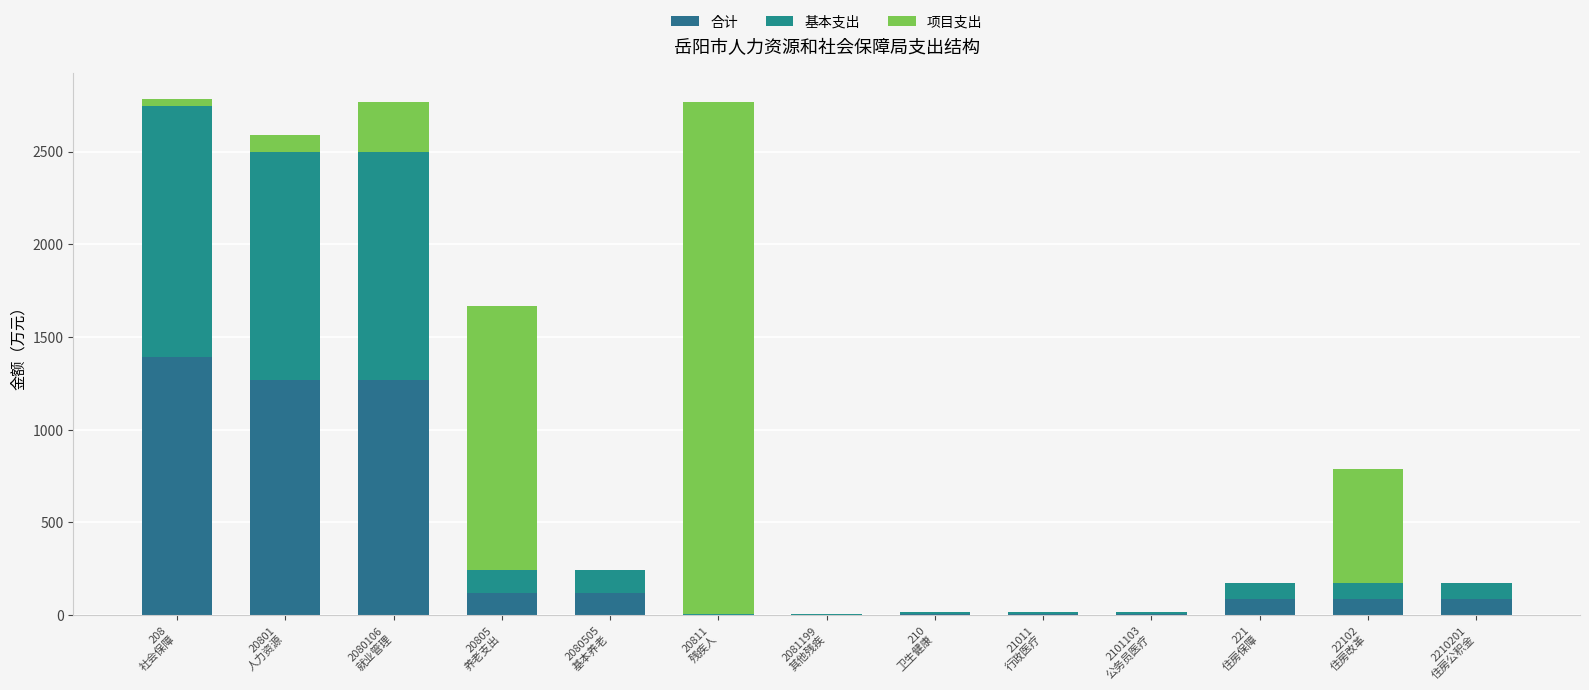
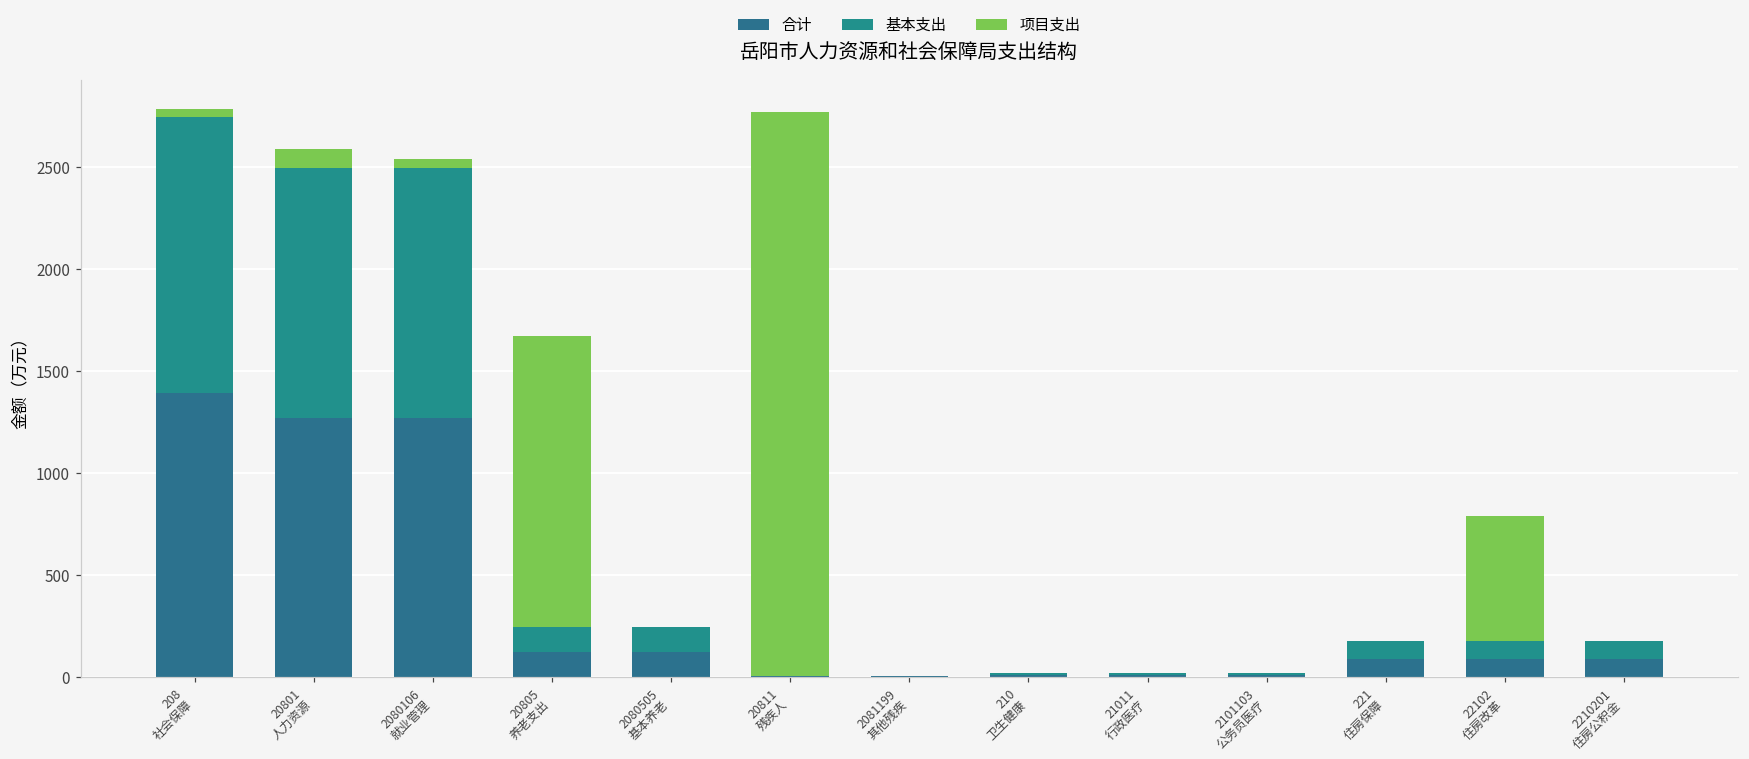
  {
    "项目支出": {
      "208 社会保障": 40,
      "20801 人力资源": 90,
-     "2080106 就业管理": 270,
+     "2080106 就业管理": 40,
      "20805 养老支出": 1430,
      "2080505 基本养老": 0,
      "20811 残疾人": 2760,
      "2081199 其他残疾": 0,
      "210 卫生健康": 0,
      "21011 行政医疗": 0,
      "2101103 公务员医疗": 0,
      "221 住房保障": 0,
      "22102 住房改革": 610,
      "2210201 住房公积金": 0
    }
  }
